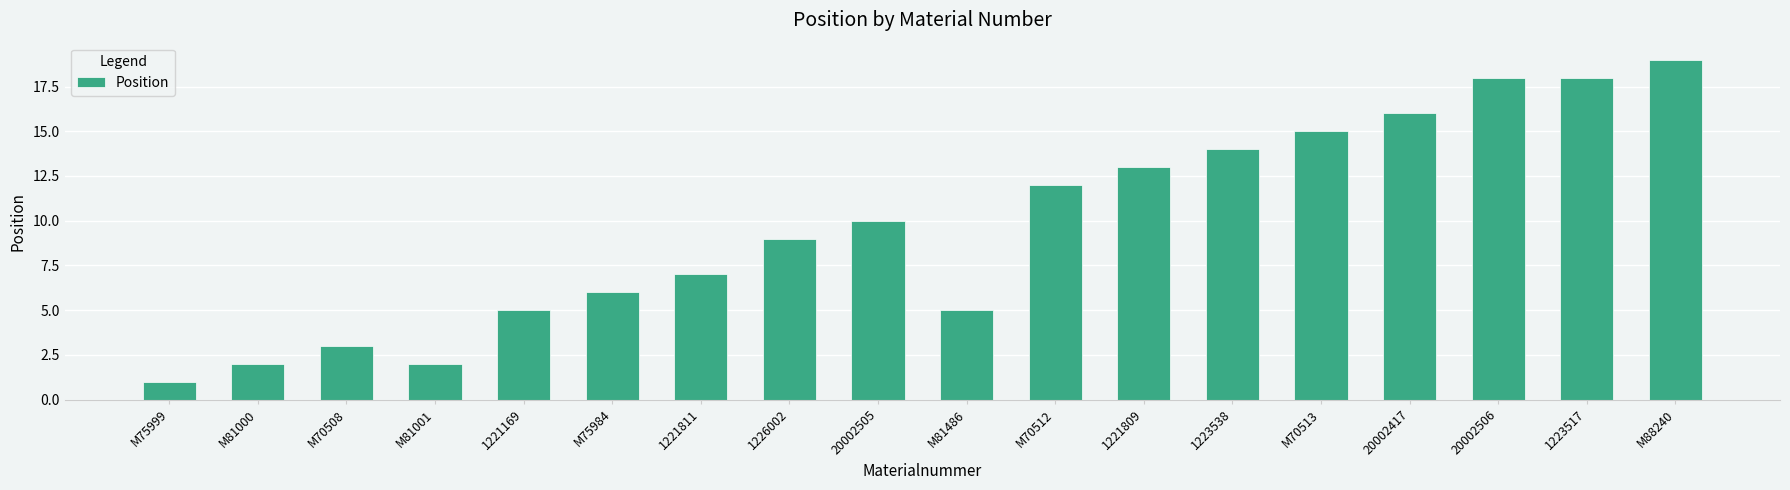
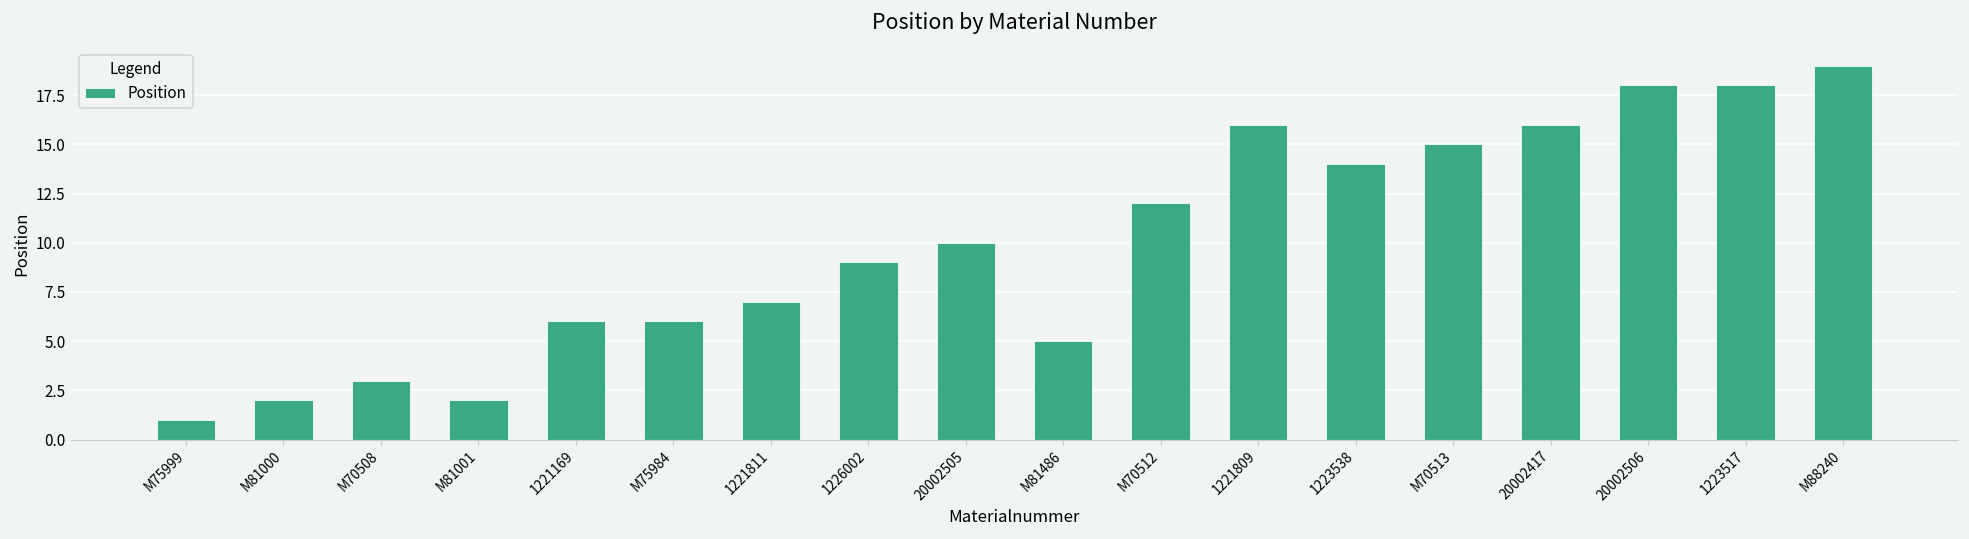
  {
    "M75999": 1,
    "M81000": 2,
    "M70508": 3,
    "M81001": 2,
-   "1221169": 5,
+   "1221169": 6,
    "M75984": 6,
    "1221811": 7,
    "1226002": 9,
    "20002505": 10,
    "M81486": 5,
    "M70512": 12,
-   "1221809": 13,
+   "1221809": 16,
    "1223538": 14,
    "M70513": 15,
    "20002417": 16,
    "20002506": 18,
    "1223517": 18,
    "M88240": 19
  }
